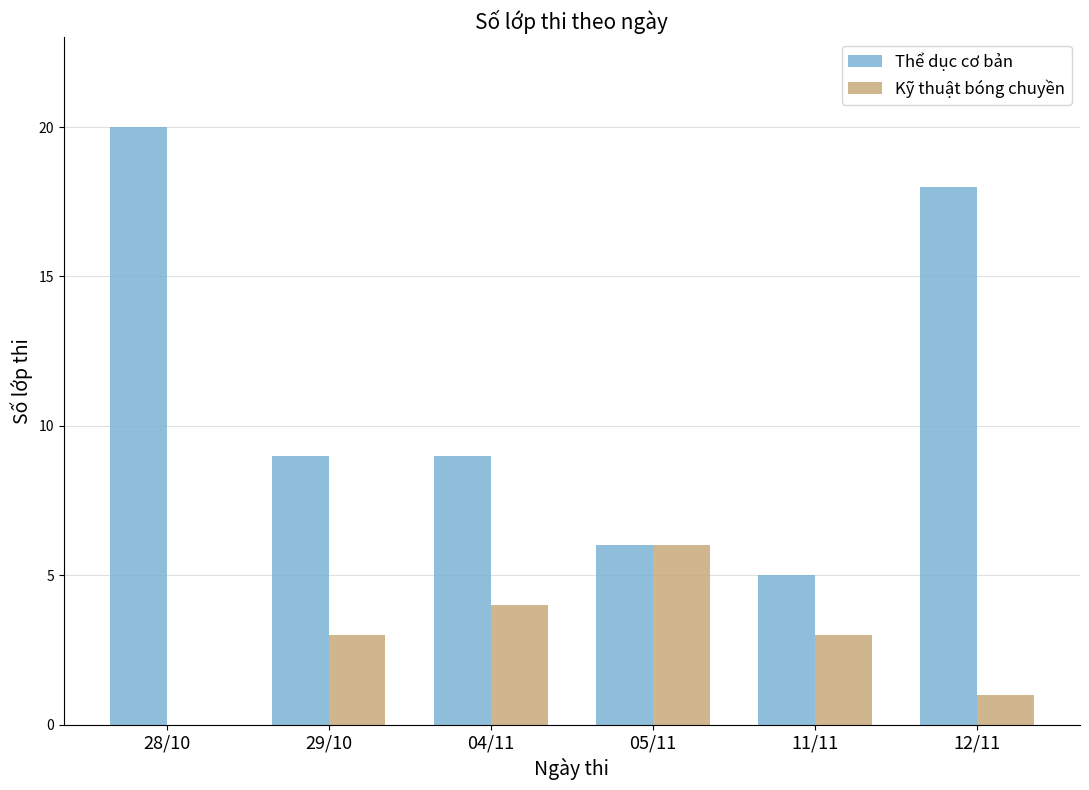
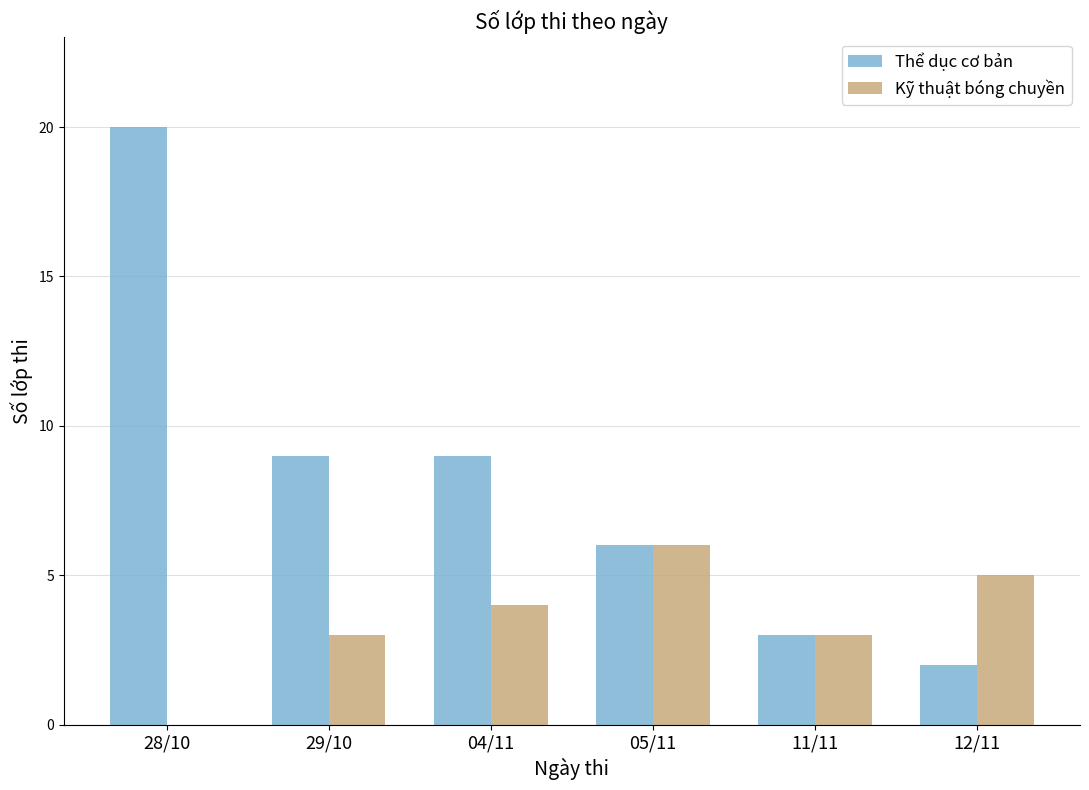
  {
    "Thể dục cơ bản": {
      "28/10": 20,
      "29/10": 9,
      "04/11": 9,
      "05/11": 6,
-     "11/11": 5,
-     "12/11": 18
+     "11/11": 3,
+     "12/11": 2
    },
    "Kỹ thuật bóng chuyền": {
      "28/10": 0,
      "29/10": 3,
      "04/11": 4,
      "05/11": 6,
      "11/11": 3,
-     "12/11": 1
+     "12/11": 5
    }
  }
